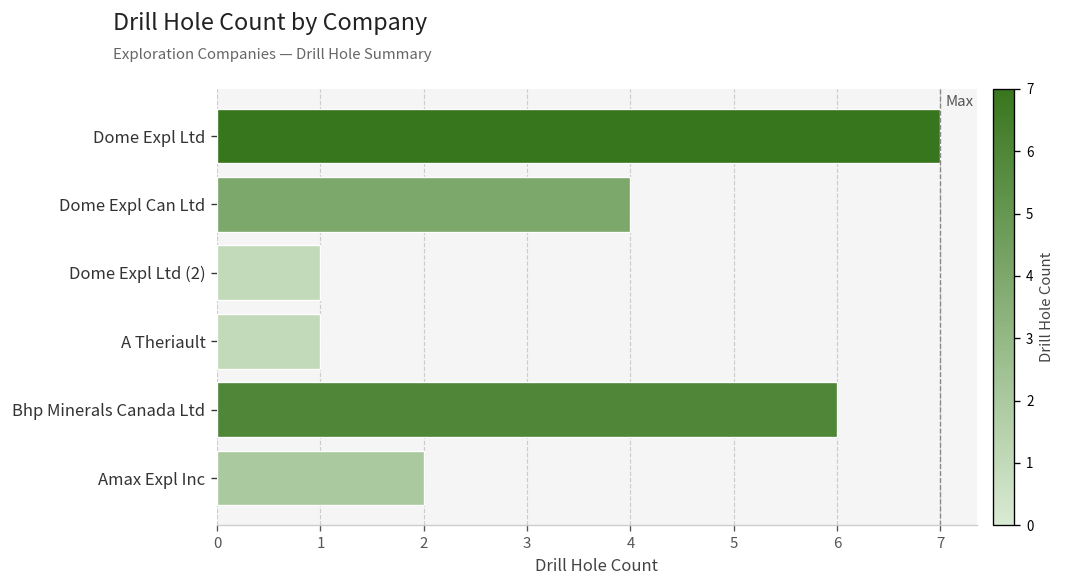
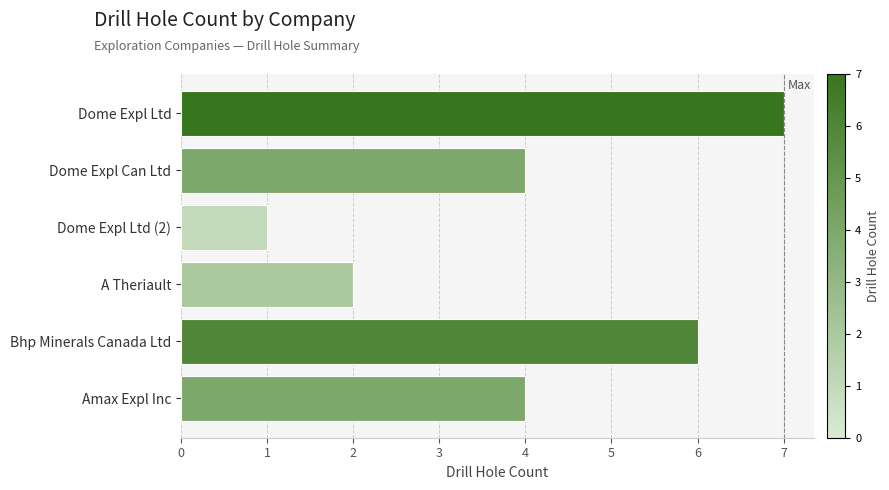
  {
    "Dome Expl Ltd": 7,
    "Dome Expl Can Ltd": 4,
    "Dome Expl Ltd (2)": 1,
-   "A Theriault": 1,
+   "A Theriault": 2,
    "Bhp Minerals Canada Ltd": 6,
-   "Amax Expl Inc": 2
+   "Amax Expl Inc": 4
  }
